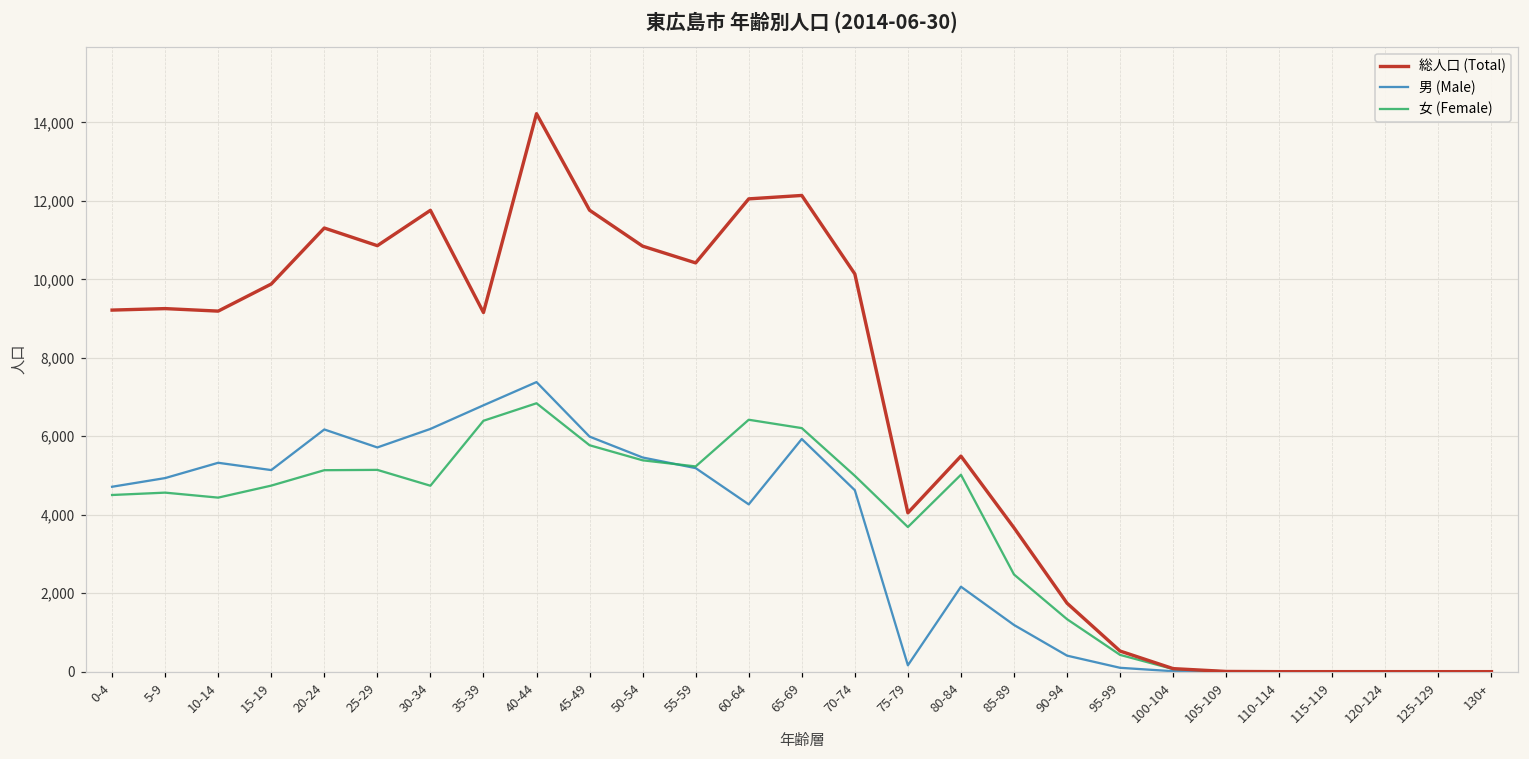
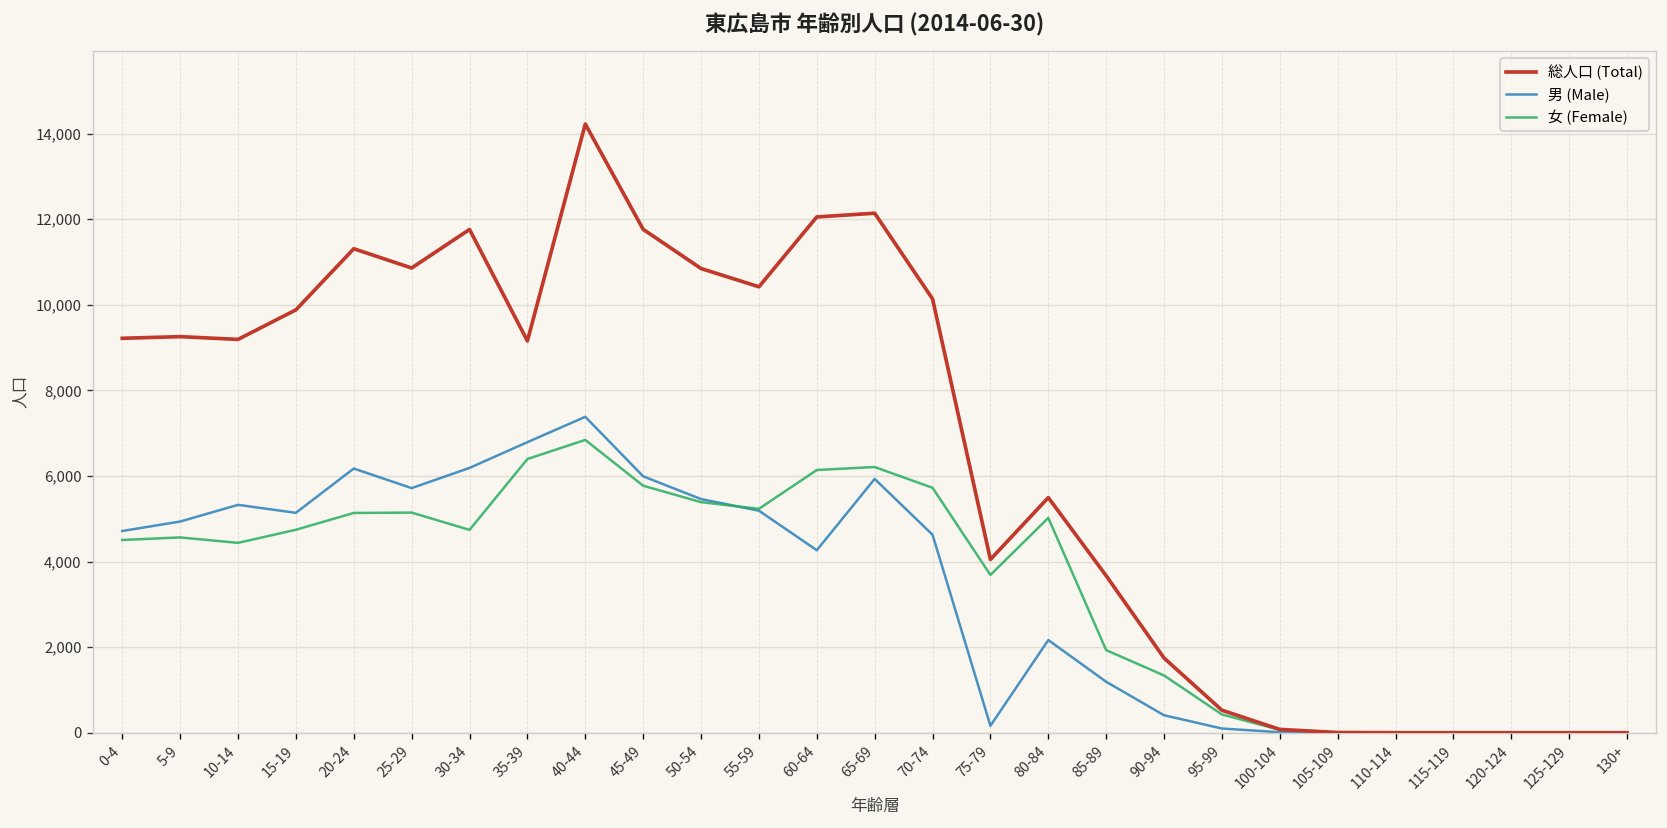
  {
    "総人口 (Total)": {
      "0-4": "9,200",
      "5-9": "9,300",
      "10-14": "9,200",
      "15-19": "9,900",
      "20-24": "11,300",
      "25-29": "10,900",
      "30-34": "11,800",
      "35-39": "9,200",
      "40-44": "14,200",
      "45-49": "11,800",
      "50-54": "10,800",
      "55-59": "10,400",
      "60-64": "12,100",
      "65-69": "12,100",
      "70-74": "10,100",
      "75-79": "4,000",
      "80-84": "5,500",
      "85-89": "3,700",
      "90-94": "1,700",
      "95-99": "500"
    },
    "男 (Male)": {
      "0-4": "4,700",
      "5-9": "4,900",
      "10-14": "5,300",
      "15-19": "5,100",
      "20-24": "6,200",
      "25-29": "5,700",
      "30-34": "6,200",
      "35-39": "6,800",
      "40-44": "7,400",
      "45-49": "6,000",
      "50-54": "5,500",
      "60-64": "4,300",
      "65-69": "5,900",
      "70-74": "4,600",
      "75-79": "200",
      "80-84": "2,200",
      "85-89": "1,200",
      "90-94": "400",
      "95-99": "100"
    },
    "女 (Female)": {
      "0-4": "4,500",
      "5-9": "4,600",
      "10-14": "4,400",
      "15-19": "4,700",
      "20-24": "5,100",
      "25-29": "5,100",
      "30-34": "4,700",
      "35-39": "6,400",
      "40-44": "6,800",
      "45-49": "5,800",
      "50-54": "5,400",
-     "60-64": "6,400",
+     "60-64": "6,100",
      "65-69": "6,200",
-     "70-74": "5,000",
+     "70-74": "5,700",
      "75-79": "3,700",
      "80-84": "5,000",
-     "85-89": "2,500",
+     "85-89": "1,900",
      "90-94": "1,300",
      "95-99": "400"
    }
  }
